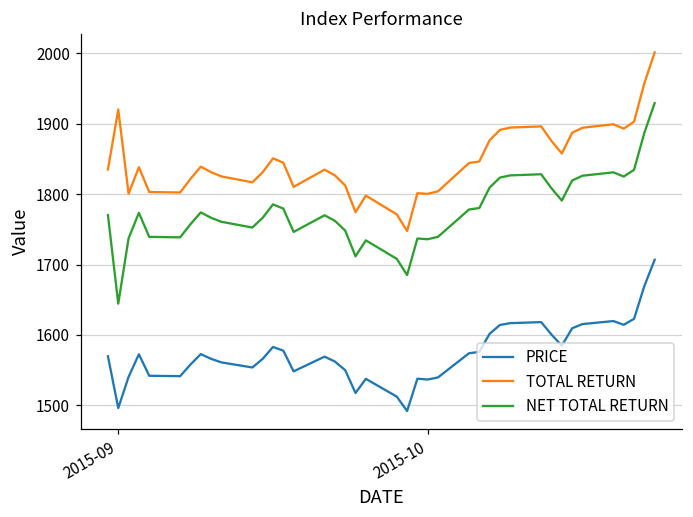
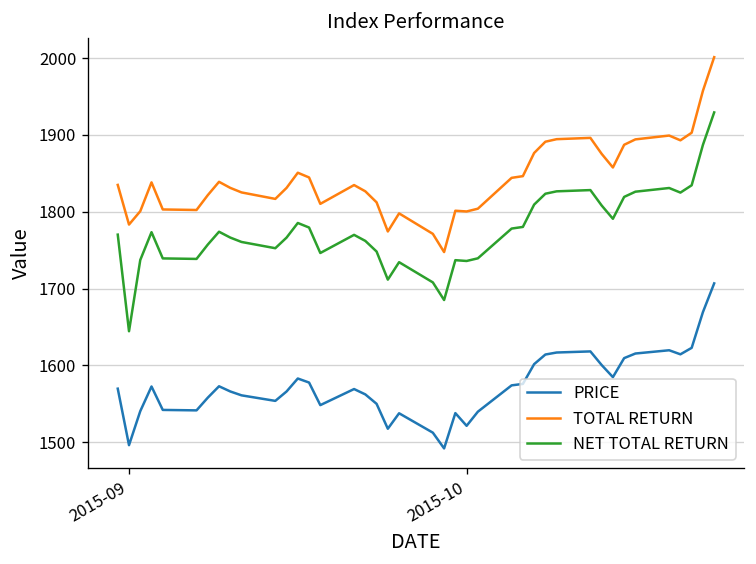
  {
    "PRICE": {
      "2015-09": 1500,
-     "2015-10": 1540
+     "2015-10": 1520
    },
    "TOTAL RETURN": {
-     "2015-09": 1920,
+     "2015-09": 1780,
      "2015-10": 1800
    },
    "NET TOTAL RETURN": {
      "2015-09": 1640,
      "2015-10": 1740
    }
  }
